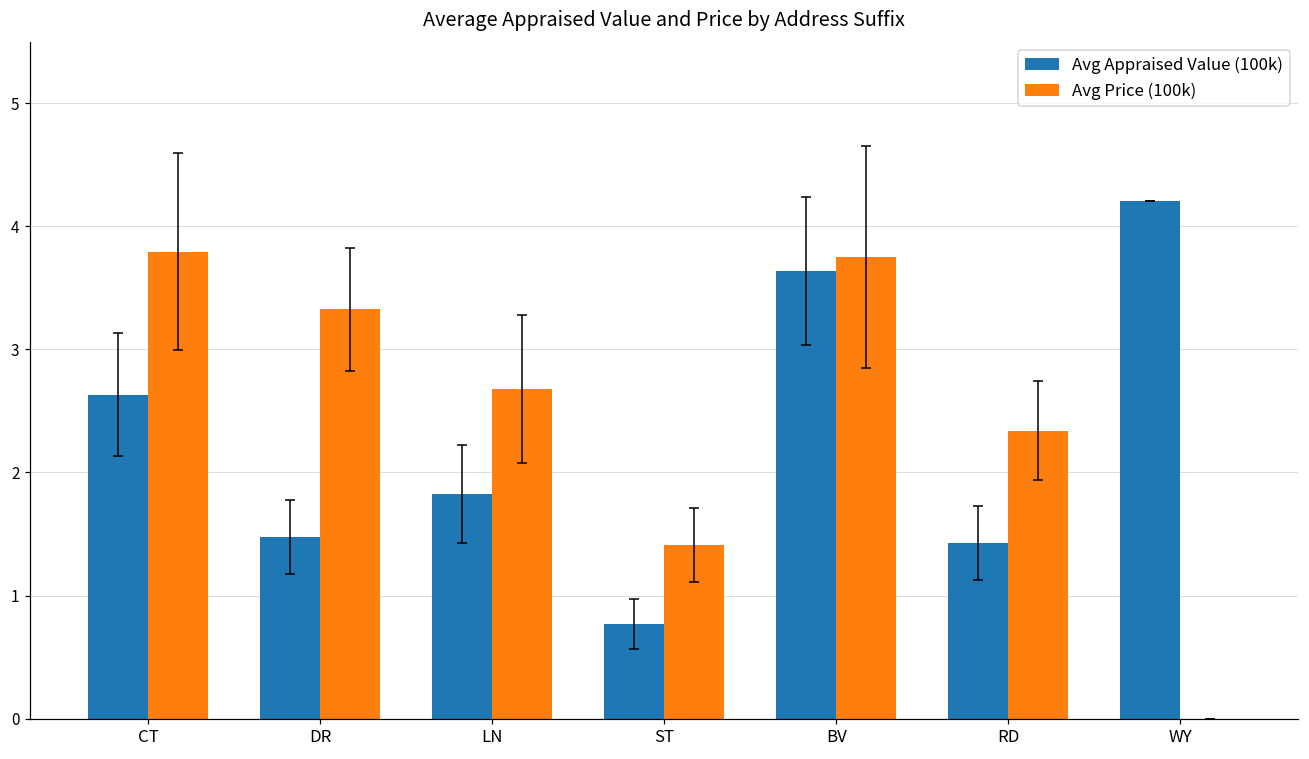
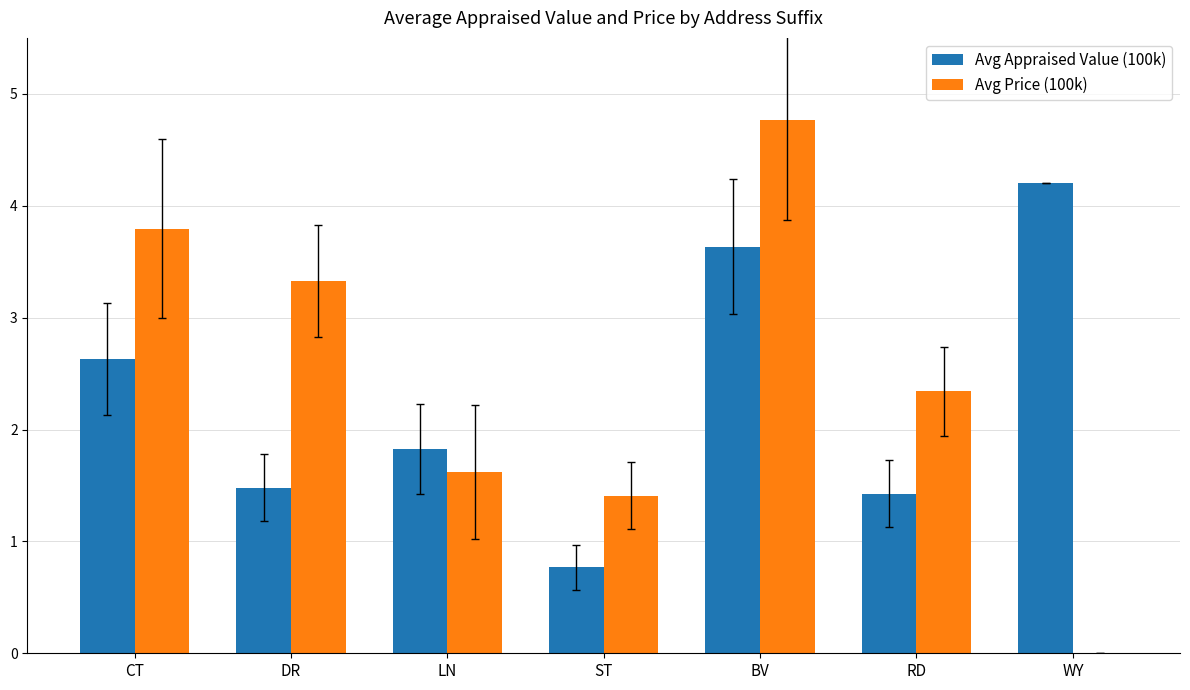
  {
    "Avg Price (100k)": {
      "CT": 3.80,
      "DR": 3.33,
-     "LN": 2.68,
+     "LN": 1.62,
      "ST": 1.41,
-     "BV": 3.75,
+     "BV": 4.77,
      "RD": 2.34,
      "WY": 0.00
    }
  }
